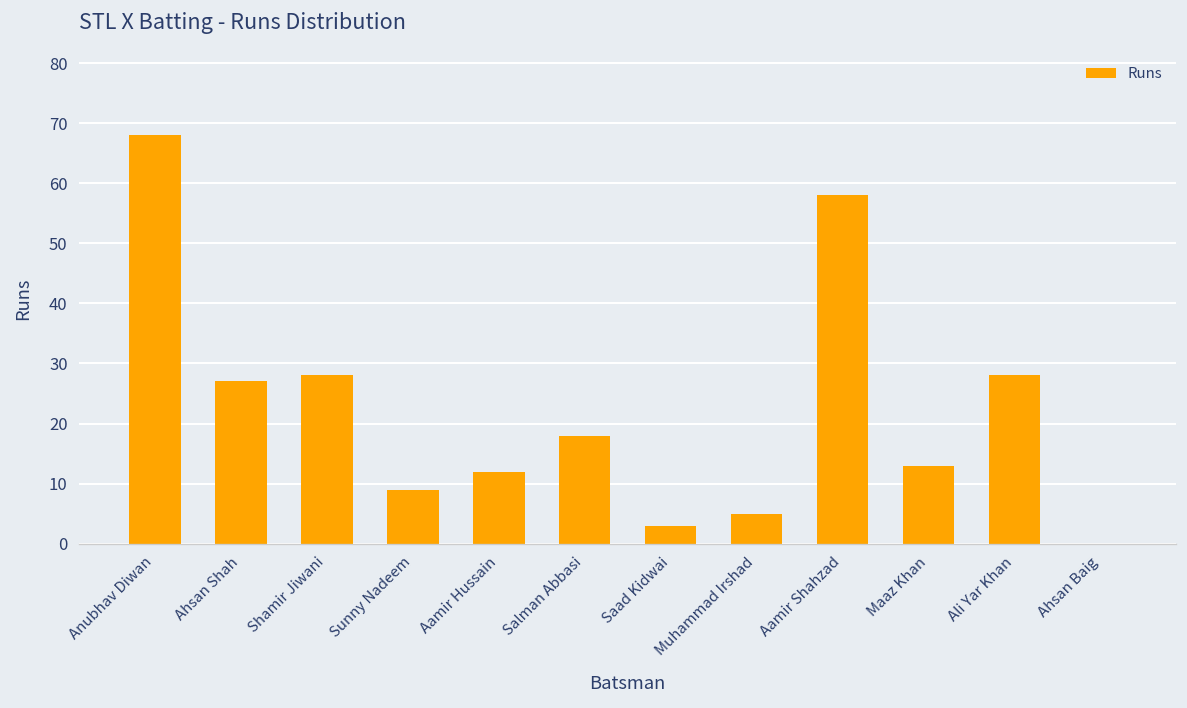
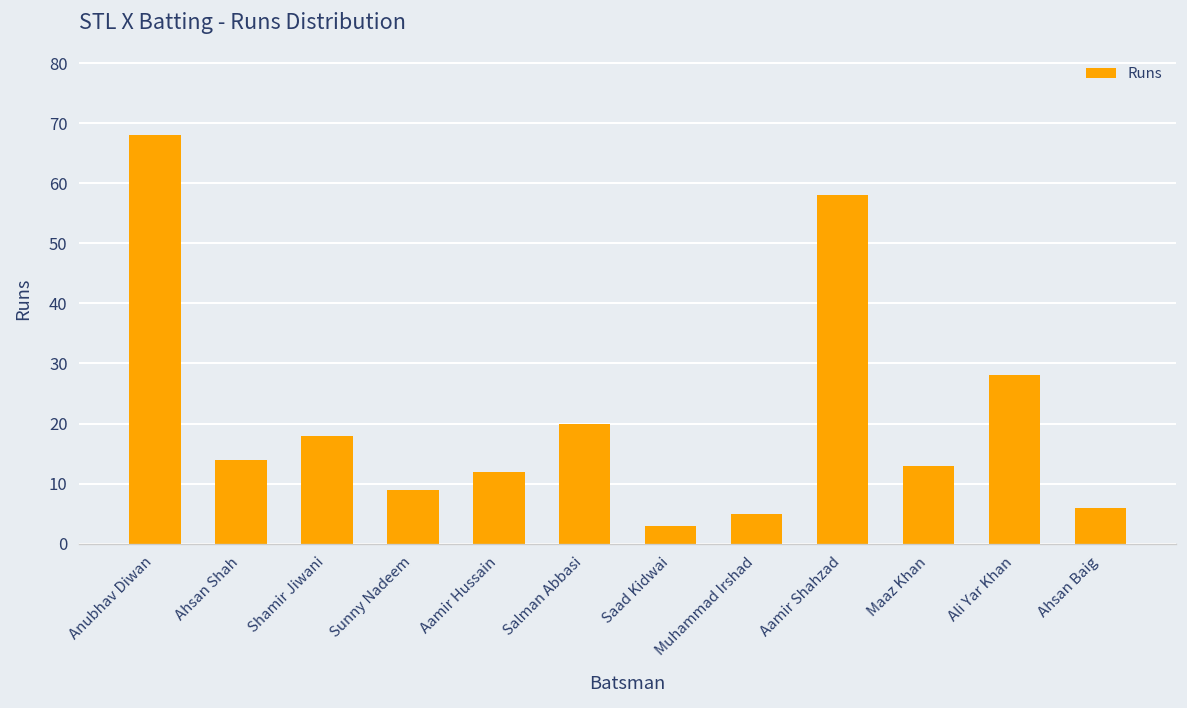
  {
    "Anubhav Diwan": 68,
-   "Ahsan Shah": 27,
-   "Shamir Jiwani": 28,
+   "Ahsan Shah": 14,
+   "Shamir Jiwani": 18,
    "Sunny Nadeem": 9,
    "Aamir Hussain": 12,
-   "Salman Abbasi": 18,
+   "Salman Abbasi": 20,
    "Saad Kidwai": 3,
    "Muhammad Irshad": 5,
    "Aamir Shahzad": 58,
    "Maaz Khan": 13,
    "Ali Yar Khan": 28,
-   "Ahsan Baig": 0
+   "Ahsan Baig": 6
  }
